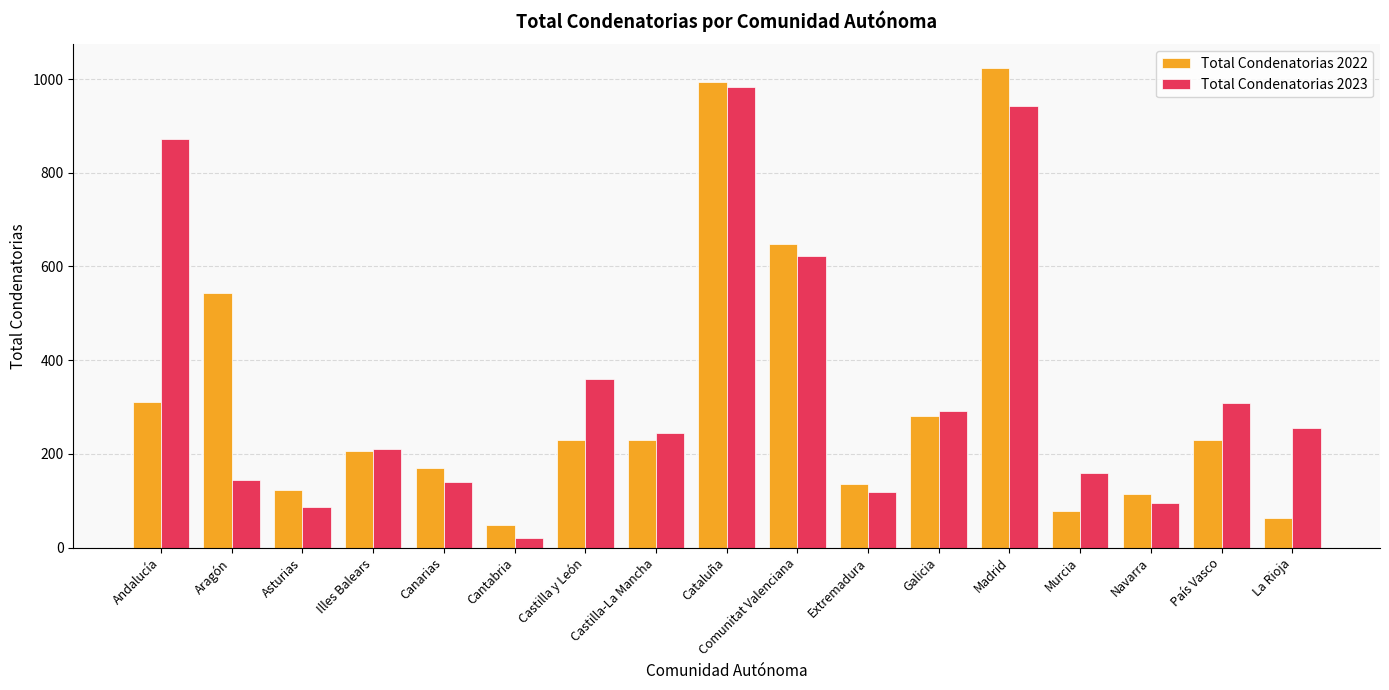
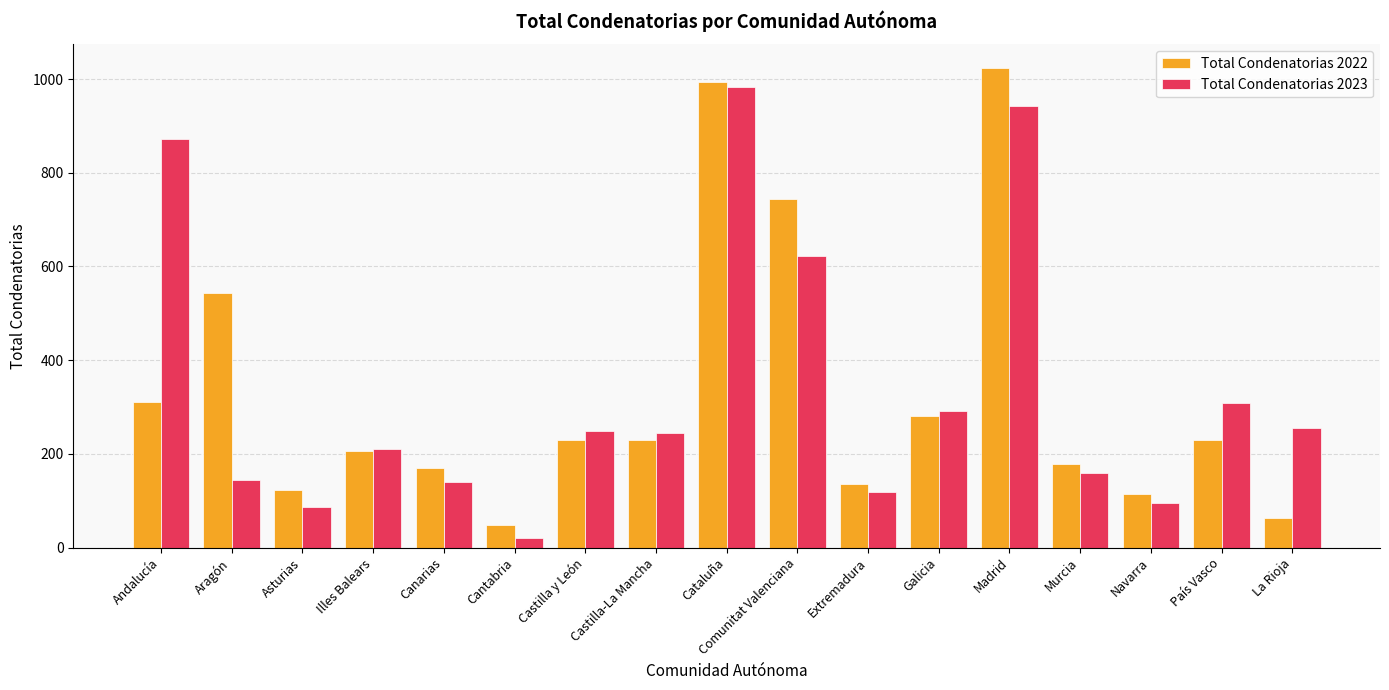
  {
    "Total Condenatorias 2022": {
      "Andalucía": 310,
      "Aragón": 540,
      "Asturias": 120,
      "Illes Balears": 210,
      "Canarias": 170,
      "Cantabria": 50,
      "Castilla y León": 230,
      "Castilla-La Mancha": 230,
      "Cataluña": 990,
-     "Comunitat Valenciana": 650,
+     "Comunitat Valenciana": 740,
      "Extremadura": 140,
      "Galicia": 280,
      "Madrid": 1020,
-     "Murcia": 80,
+     "Murcia": 180,
      "Navarra": 120,
      "País Vasco": 230,
      "La Rioja": 60
    },
    "Total Condenatorias 2023": {
      "Andalucía": 870,
      "Aragón": 150,
      "Asturias": 90,
      "Illes Balears": 210,
      "Canarias": 140,
      "Cantabria": 20,
-     "Castilla y León": 360,
+     "Castilla y León": 250,
      "Castilla-La Mancha": 240,
      "Cataluña": 980,
      "Comunitat Valenciana": 620,
      "Extremadura": 120,
      "Galicia": 290,
      "Madrid": 940,
      "Murcia": 160,
      "Navarra": 100,
      "País Vasco": 310,
      "La Rioja": 260
    }
  }
